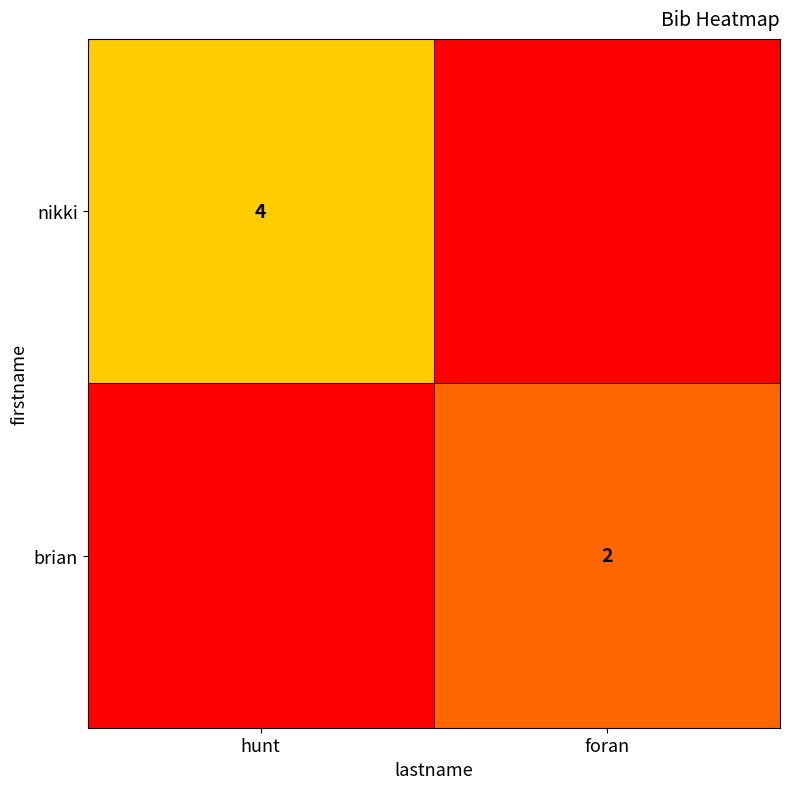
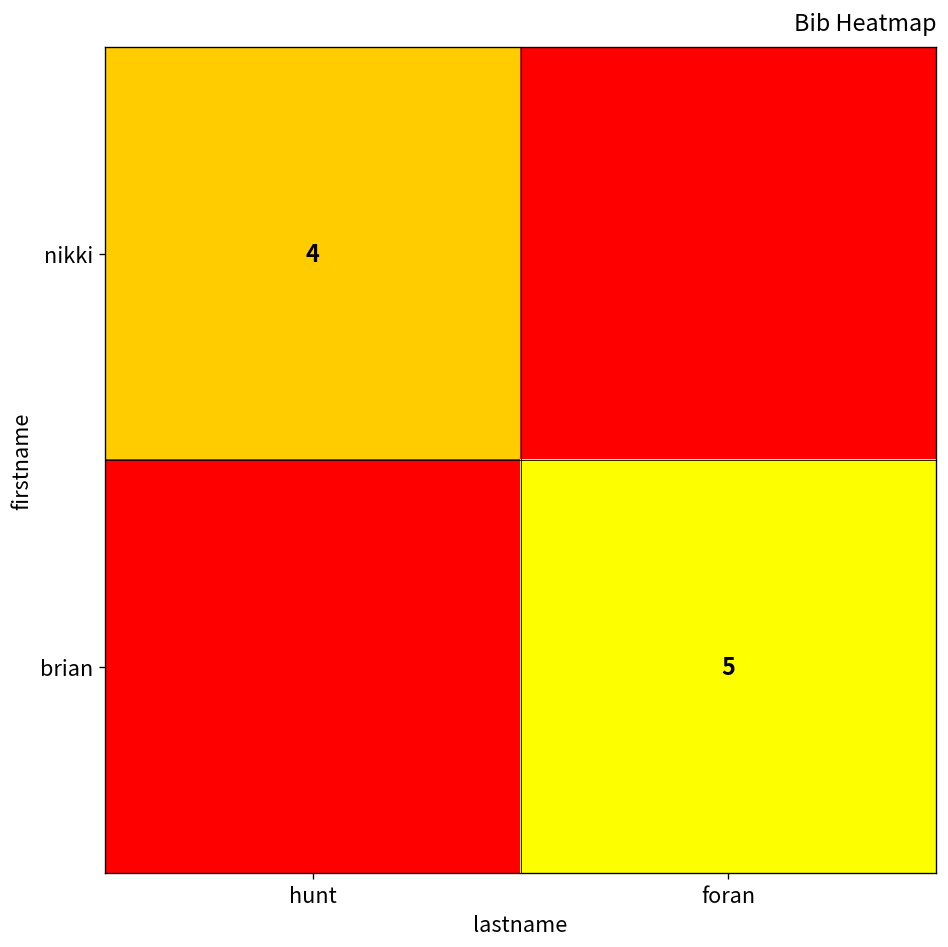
  {
    "nikki": {
      "hunt": 4
    },
    "brian": {
-     "foran": 2
+     "foran": 5
    }
  }
